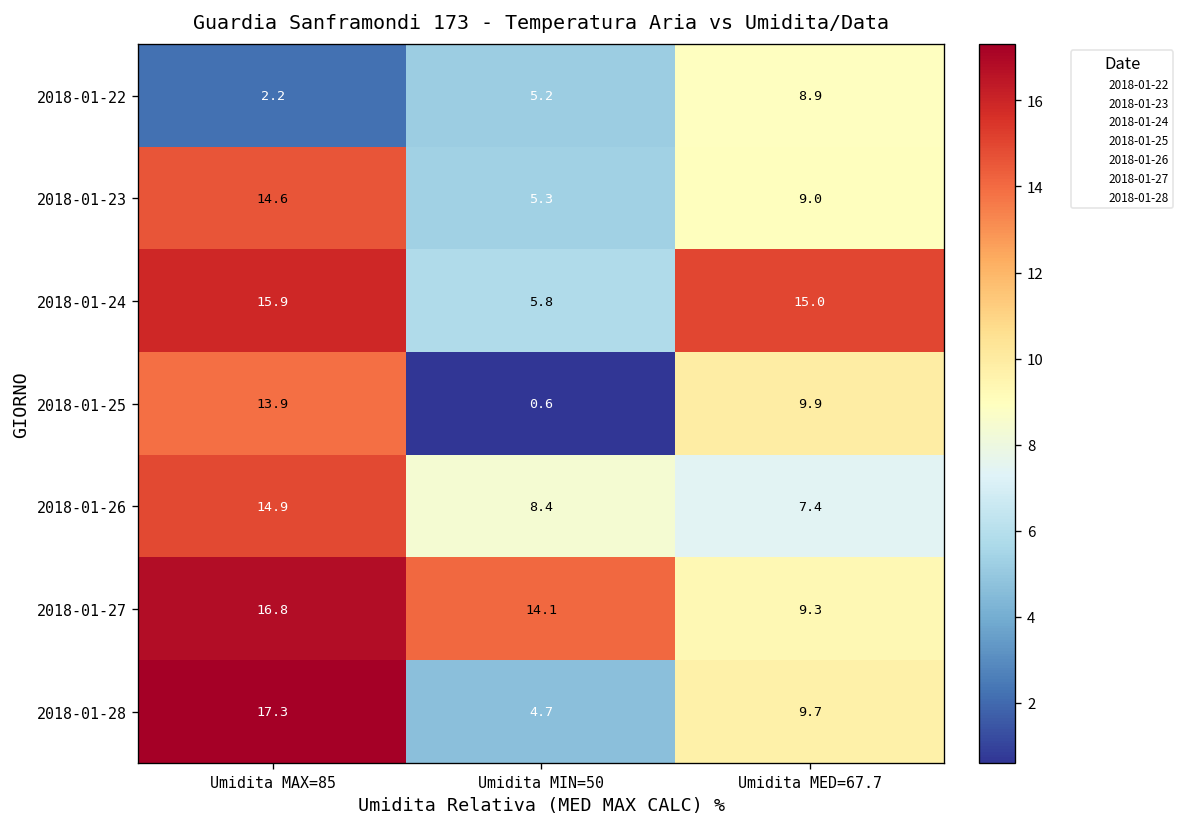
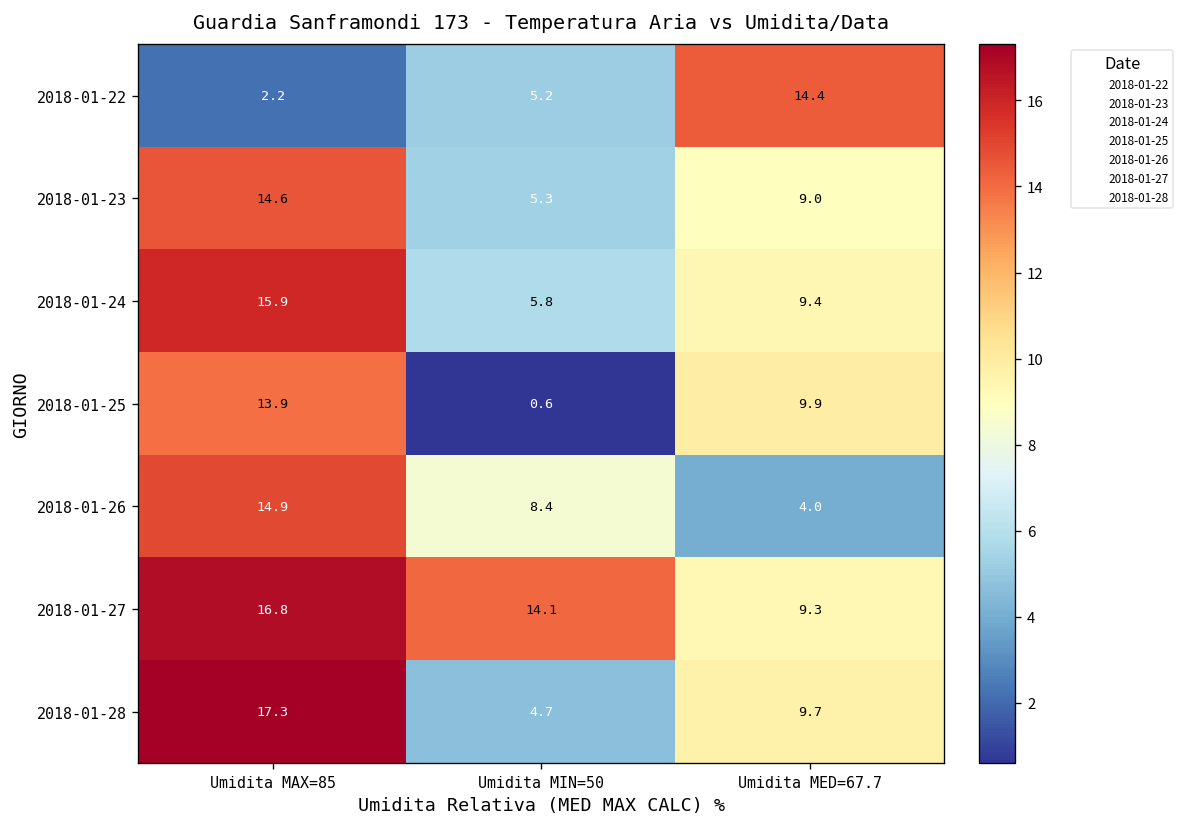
  {
    "2018-01-22": {
      "Umidita MAX=85": 2.2,
      "Umidita MIN=50": 5.2,
-     "Umidita MED=67.7": 8.9
+     "Umidita MED=67.7": 14.4
    },
    "2018-01-23": {
      "Umidita MAX=85": 14.6,
      "Umidita MIN=50": 5.3,
      "Umidita MED=67.7": 9.0
    },
    "2018-01-24": {
      "Umidita MAX=85": 15.9,
      "Umidita MIN=50": 5.8,
-     "Umidita MED=67.7": 15.0
+     "Umidita MED=67.7": 9.4
    },
    "2018-01-25": {
      "Umidita MAX=85": 13.9,
      "Umidita MIN=50": 0.6,
      "Umidita MED=67.7": 9.9
    },
    "2018-01-26": {
      "Umidita MAX=85": 14.9,
      "Umidita MIN=50": 8.4,
-     "Umidita MED=67.7": 7.4
+     "Umidita MED=67.7": 4.0
    },
    "2018-01-27": {
      "Umidita MAX=85": 16.8,
      "Umidita MIN=50": 14.1,
      "Umidita MED=67.7": 9.3
    },
    "2018-01-28": {
      "Umidita MAX=85": 17.3,
      "Umidita MIN=50": 4.7,
      "Umidita MED=67.7": 9.7
    }
  }
